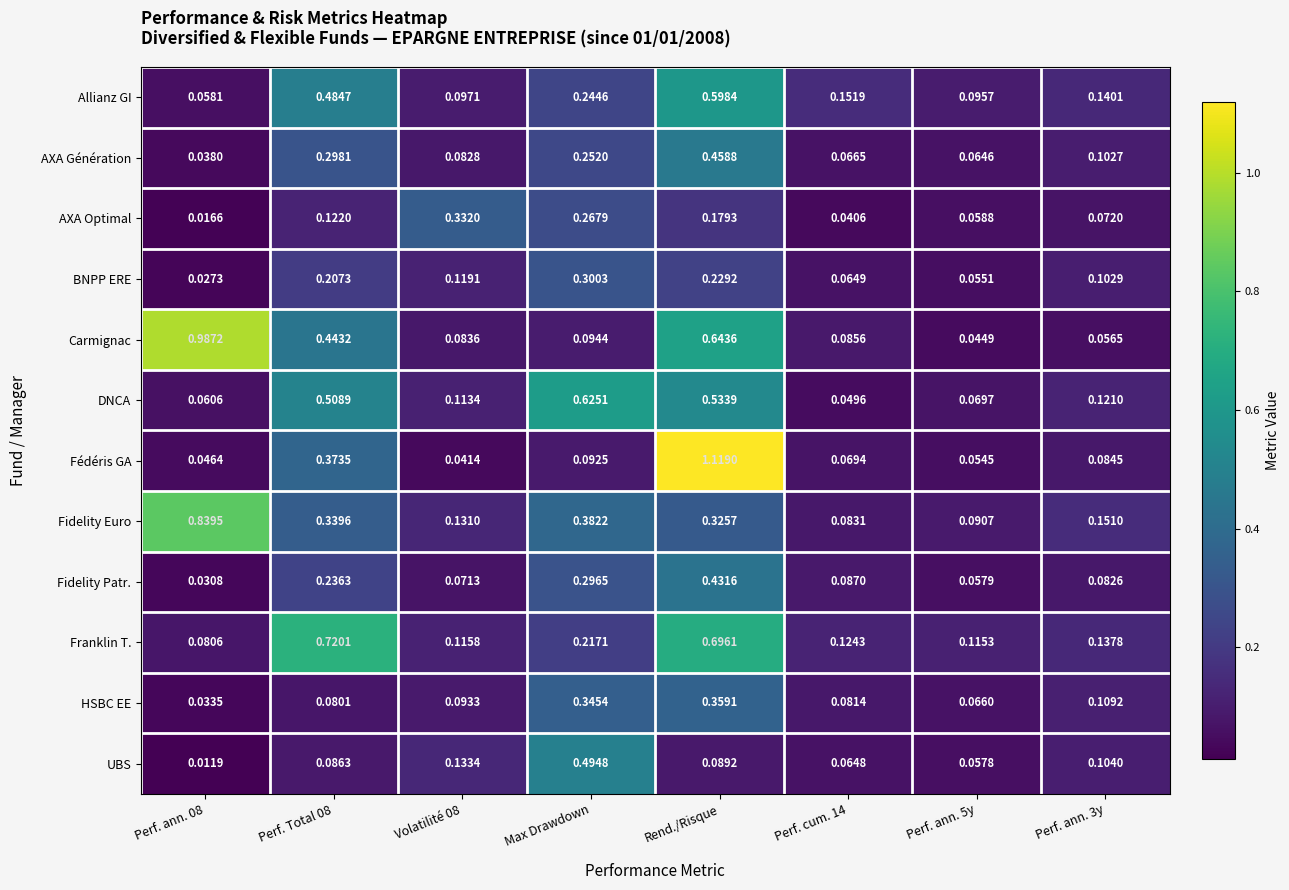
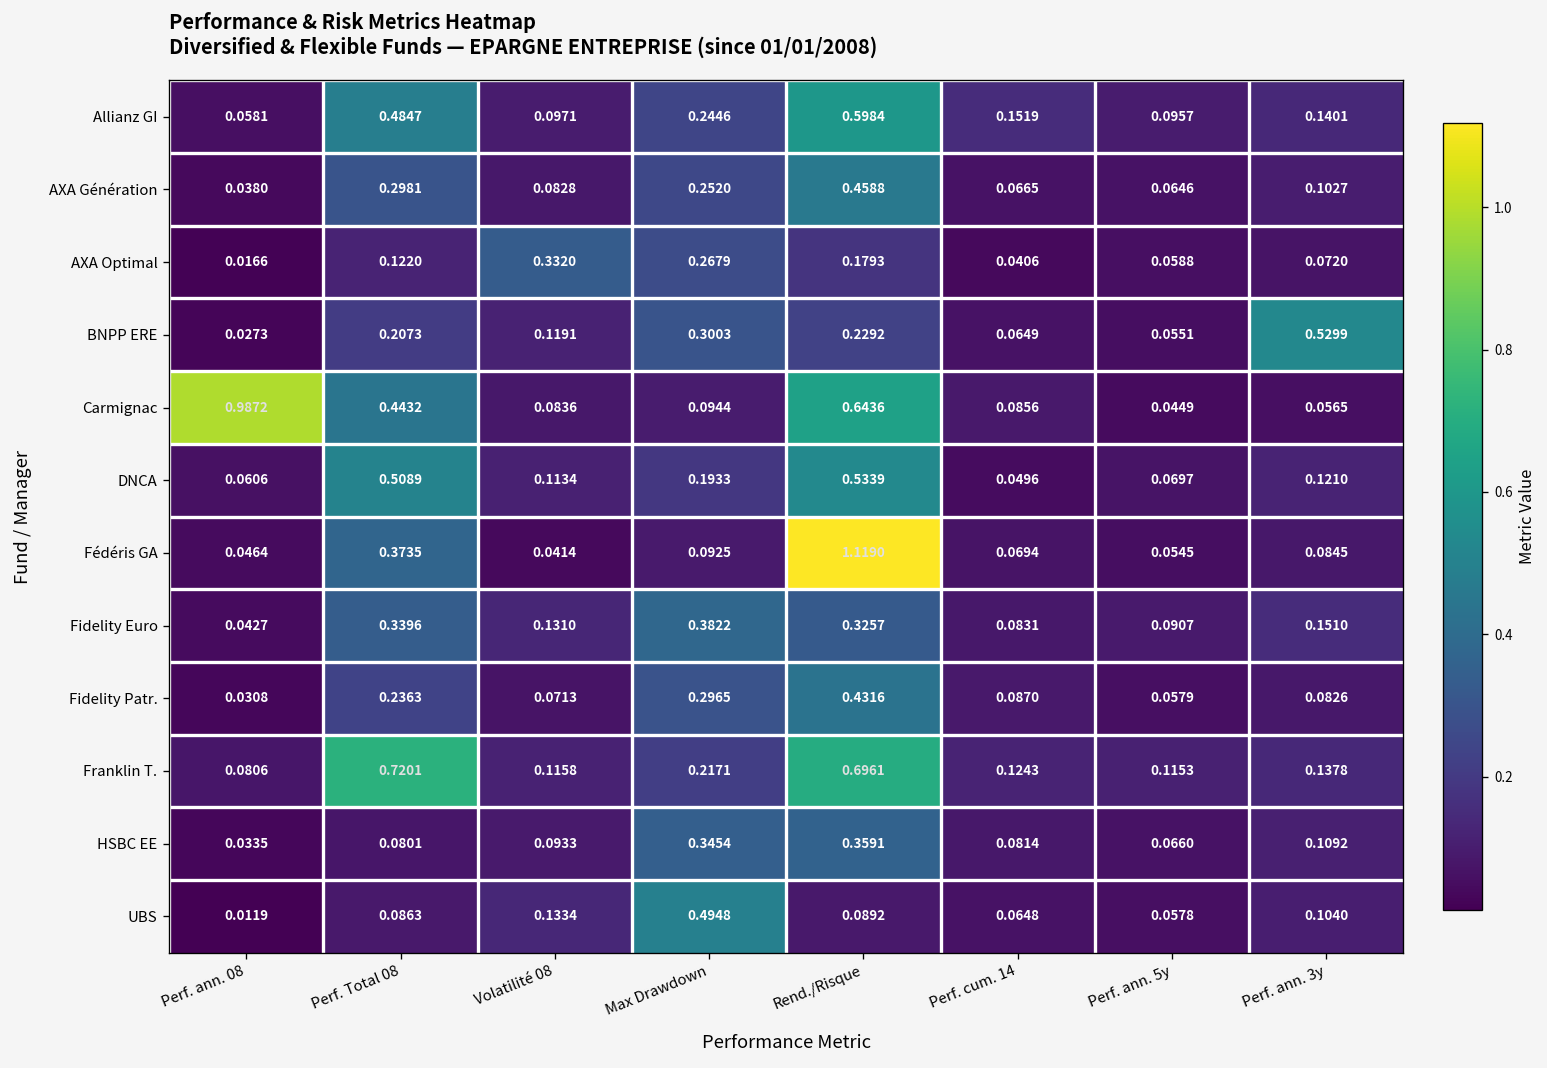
  {
    "Allianz GI": {
      "Perf. ann. 08": 0.0581,
      "Perf. Total 08": 0.4847,
      "Volatilité 08": 0.0971,
      "Max Drawdown": 0.2446,
      "Rend./Risque": 0.5984,
      "Perf. cum. 14": 0.1519,
      "Perf. ann. 5y": 0.0957,
      "Perf. ann. 3y": 0.1401
    },
    "AXA Génération": {
      "Perf. ann. 08": 0.0380,
      "Perf. Total 08": 0.2981,
      "Volatilité 08": 0.0828,
      "Max Drawdown": 0.2520,
      "Rend./Risque": 0.4588,
      "Perf. cum. 14": 0.0665,
      "Perf. ann. 5y": 0.0646,
      "Perf. ann. 3y": 0.1027
    },
    "AXA Optimal": {
      "Perf. ann. 08": 0.0166,
      "Perf. Total 08": 0.1220,
      "Volatilité 08": 0.3320,
      "Max Drawdown": 0.2679,
      "Rend./Risque": 0.1793,
      "Perf. cum. 14": 0.0406,
      "Perf. ann. 5y": 0.0588,
      "Perf. ann. 3y": 0.0720
    },
    "BNPP ERE": {
      "Perf. ann. 08": 0.0273,
      "Perf. Total 08": 0.2073,
      "Volatilité 08": 0.1191,
      "Max Drawdown": 0.3003,
      "Rend./Risque": 0.2292,
      "Perf. cum. 14": 0.0649,
      "Perf. ann. 5y": 0.0551,
-     "Perf. ann. 3y": 0.1029
+     "Perf. ann. 3y": 0.5299
    },
    "Carmignac": {
      "Perf. ann. 08": 0.9872,
      "Perf. Total 08": 0.4432,
      "Volatilité 08": 0.0836,
      "Max Drawdown": 0.0944,
      "Rend./Risque": 0.6436,
      "Perf. cum. 14": 0.0856,
      "Perf. ann. 5y": 0.0449,
      "Perf. ann. 3y": 0.0565
    },
    "DNCA": {
      "Perf. ann. 08": 0.0606,
      "Perf. Total 08": 0.5089,
      "Volatilité 08": 0.1134,
-     "Max Drawdown": 0.6251,
+     "Max Drawdown": 0.1933,
      "Rend./Risque": 0.5339,
      "Perf. cum. 14": 0.0496,
      "Perf. ann. 5y": 0.0697,
      "Perf. ann. 3y": 0.1210
    },
    "Fédéris GA": {
      "Perf. ann. 08": 0.0464,
      "Perf. Total 08": 0.3735,
      "Volatilité 08": 0.0414,
      "Max Drawdown": 0.0925,
      "Rend./Risque": 1.1190,
      "Perf. cum. 14": 0.0694,
      "Perf. ann. 5y": 0.0545,
      "Perf. ann. 3y": 0.0845
    },
    "Fidelity Euro": {
-     "Perf. ann. 08": 0.8395,
+     "Perf. ann. 08": 0.0427,
      "Perf. Total 08": 0.3396,
      "Volatilité 08": 0.1310,
      "Max Drawdown": 0.3822,
      "Rend./Risque": 0.3257,
      "Perf. cum. 14": 0.0831,
      "Perf. ann. 5y": 0.0907,
      "Perf. ann. 3y": 0.1510
    },
    "Fidelity Patr.": {
      "Perf. ann. 08": 0.0308,
      "Perf. Total 08": 0.2363,
      "Volatilité 08": 0.0713,
      "Max Drawdown": 0.2965,
      "Rend./Risque": 0.4316,
      "Perf. cum. 14": 0.0870,
      "Perf. ann. 5y": 0.0579,
      "Perf. ann. 3y": 0.0826
    },
    "Franklin T.": {
      "Perf. ann. 08": 0.0806,
      "Perf. Total 08": 0.7201,
      "Volatilité 08": 0.1158,
      "Max Drawdown": 0.2171,
      "Rend./Risque": 0.6961,
      "Perf. cum. 14": 0.1243,
      "Perf. ann. 5y": 0.1153,
      "Perf. ann. 3y": 0.1378
    },
    "HSBC EE": {
      "Perf. ann. 08": 0.0335,
      "Perf. Total 08": 0.0801,
      "Volatilité 08": 0.0933,
      "Max Drawdown": 0.3454,
      "Rend./Risque": 0.3591,
      "Perf. cum. 14": 0.0814,
      "Perf. ann. 5y": 0.0660,
      "Perf. ann. 3y": 0.1092
    },
    "UBS": {
      "Perf. ann. 08": 0.0119,
      "Perf. Total 08": 0.0863,
      "Volatilité 08": 0.1334,
      "Max Drawdown": 0.4948,
      "Rend./Risque": 0.0892,
      "Perf. cum. 14": 0.0648,
      "Perf. ann. 5y": 0.0578,
      "Perf. ann. 3y": 0.1040
    }
  }
